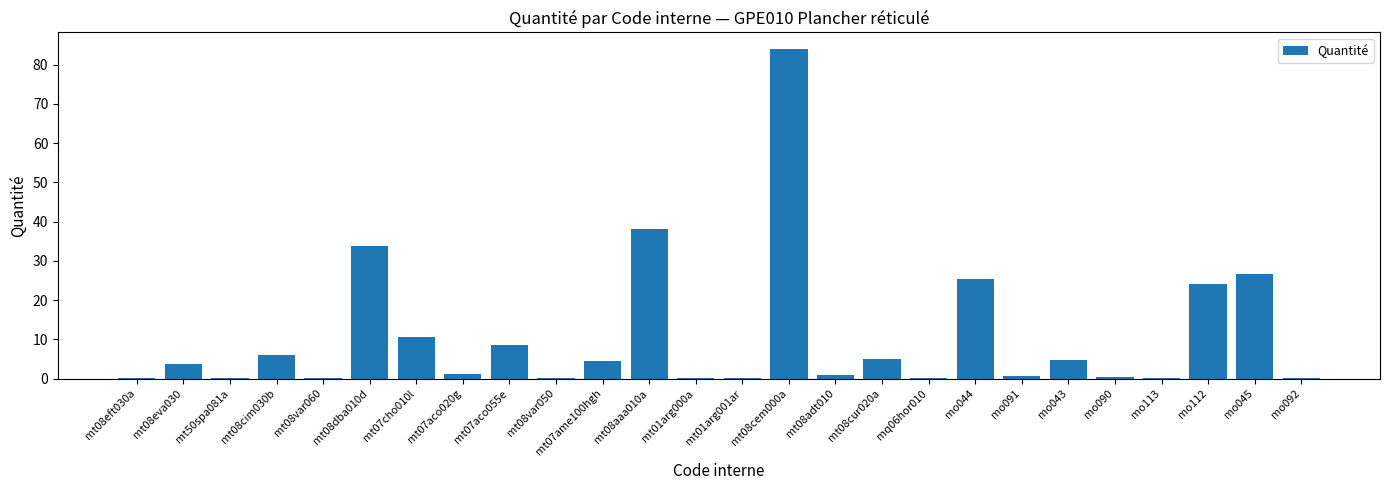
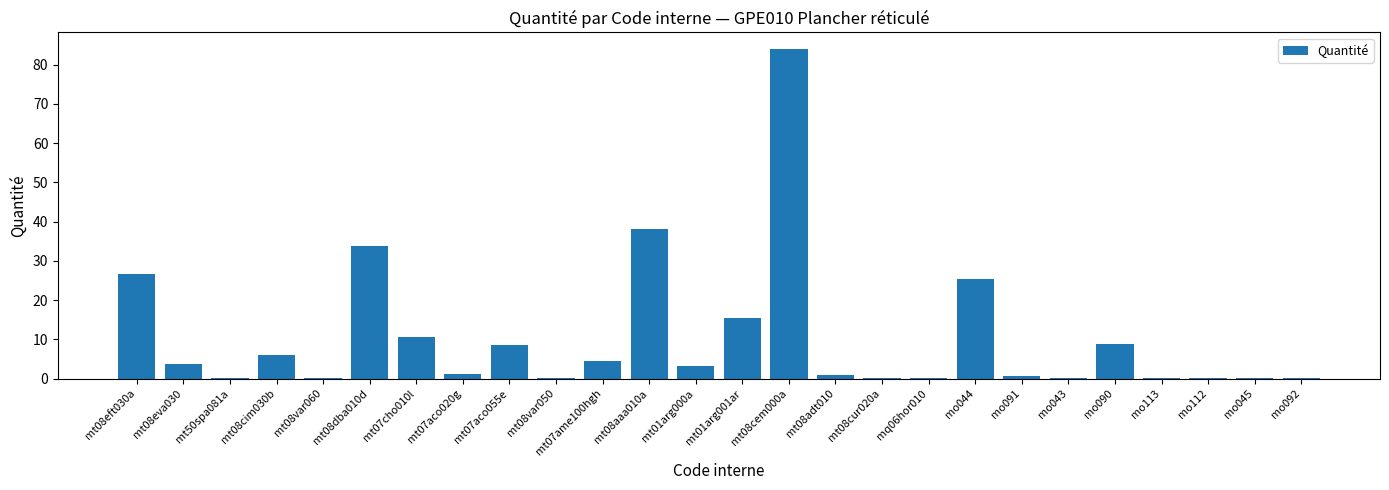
  {
-   "mt08eft030a": 0,
+   "mt08eft030a": 27,
    "mt08eva030": 4,
    "mt08cim030b": 6,
    "mt08dba010d": 34,
    "mt07cho010l": 11,
    "mt07aco020g": 1,
    "mt07aco055e": 9,
    "mt07ame100hgh": 5,
    "mt08aaa010a": 38,
-   "mt01arg000a": 0,
-   "mt01arg001ar": 0,
+   "mt01arg000a": 3,
+   "mt01arg001ar": 15,
    "mt08cem000a": 84,
    "mt08adt010": 1,
-   "mt08cur020a": 5,
+   "mt08cur020a": 0,
    "mo044": 25,
    "mo091": 1,
-   "mo043": 5,
-   "mo090": 0,
-   "mo112": 24,
-   "mo045": 27
+   "mo043": 0,
+   "mo090": 9,
+   "mo112": 0,
+   "mo045": 0
  }
